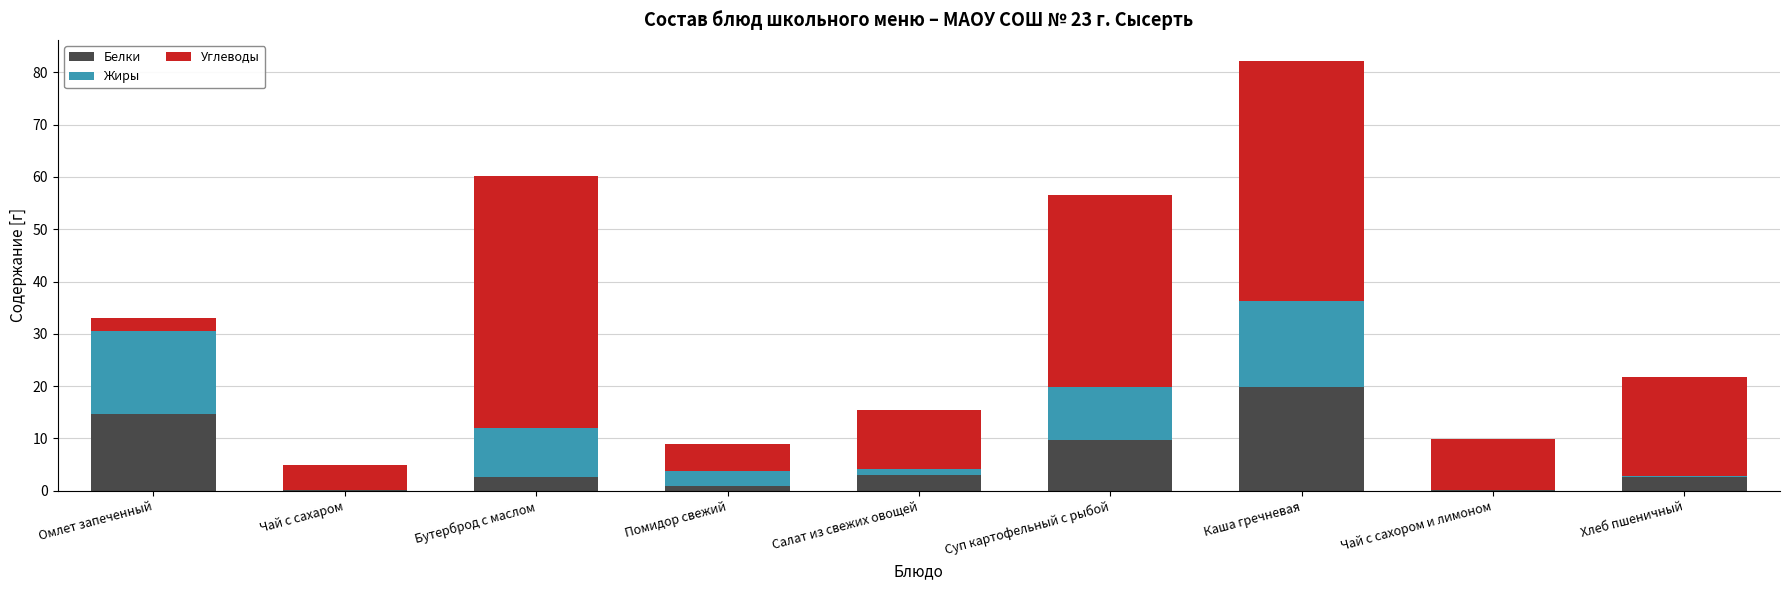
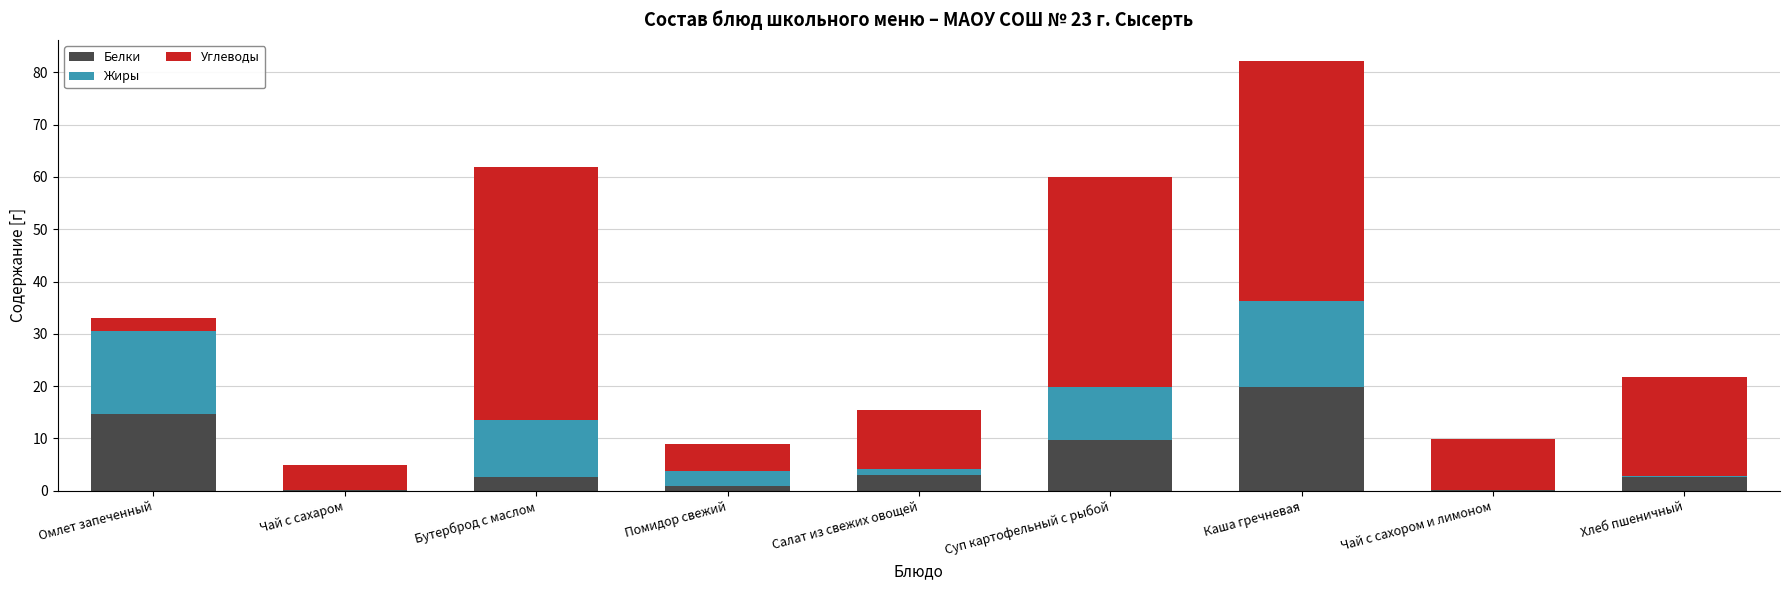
  {
    "Белки": {
      "Омлет запеченный": 15,
      "Бутерброд с маслом": 3,
      "Помидор свежий": 1,
      "Салат из свежих овощей": 3,
      "Суп картофельный с рыбой": 10,
      "Каша гречневая": 20,
      "Хлеб пшеничный": 3
    },
    "Жиры": {
      "Омлет запеченный": 16,
      "Чай с сахаром": 0,
-     "Бутерброд с маслом": 9,
+     "Бутерброд с маслом": 11,
      "Помидор свежий": 3,
      "Салат из свежих овощей": 1,
      "Суп картофельный с рыбой": 10,
      "Каша гречневая": 16,
      "Чай с сахором и лимоном": 0
    },
    "Углеводы": {
      "Омлет запеченный": 3,
      "Чай с сахаром": 5,
      "Бутерброд с маслом": 48,
      "Помидор свежий": 5,
      "Салат из свежих овощей": 11,
-     "Суп картофельный с рыбой": 37,
+     "Суп картофельный с рыбой": 40,
      "Каша гречневая": 46,
      "Чай с сахором и лимоном": 10,
      "Хлеб пшеничный": 19
    }
  }
